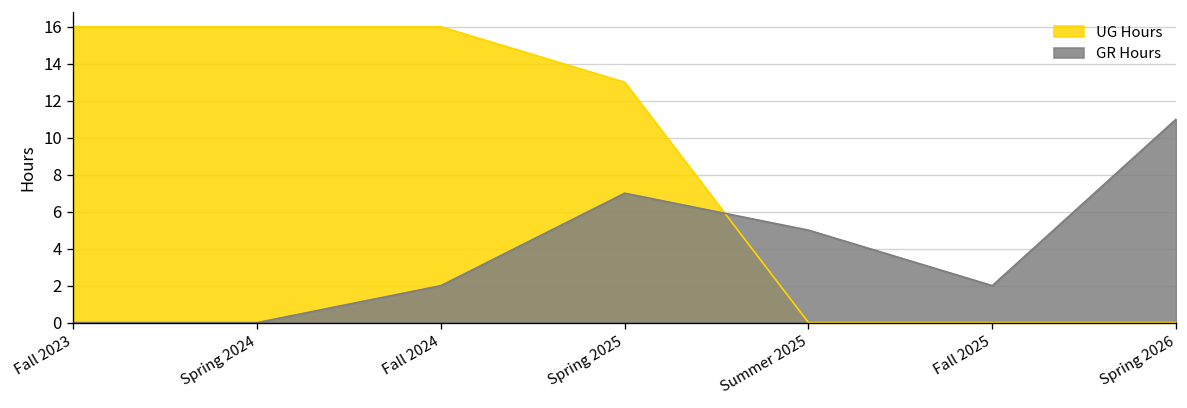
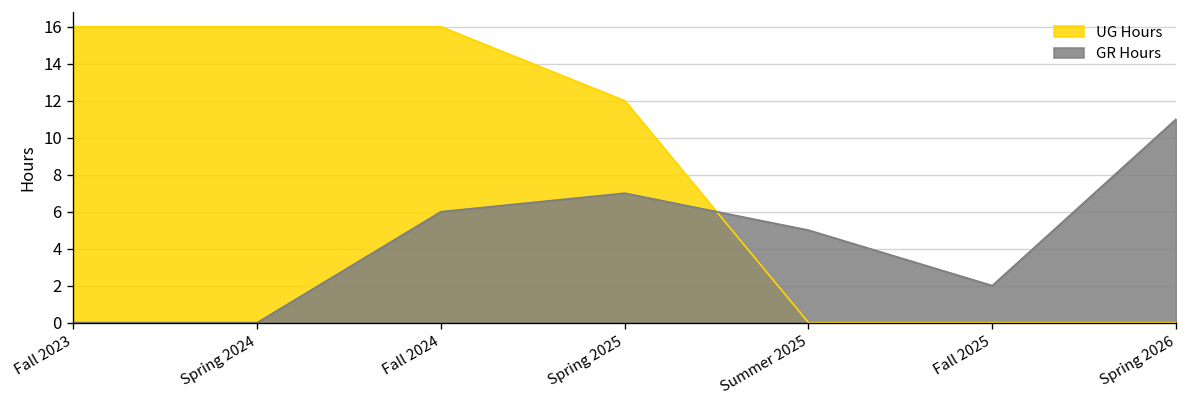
  {
    "UG Hours": {
      "Fall 2023": 16,
      "Spring 2024": 16,
      "Fall 2024": 16,
-     "Spring 2025": 13,
+     "Spring 2025": 12,
      "Summer 2025": 0,
      "Fall 2025": 0,
      "Spring 2026": 0
    },
    "GR Hours": {
      "Fall 2023": 0,
      "Spring 2024": 0,
-     "Fall 2024": 2,
+     "Fall 2024": 6,
      "Spring 2025": 7,
      "Summer 2025": 5,
      "Fall 2025": 2,
      "Spring 2026": 11
    }
  }
